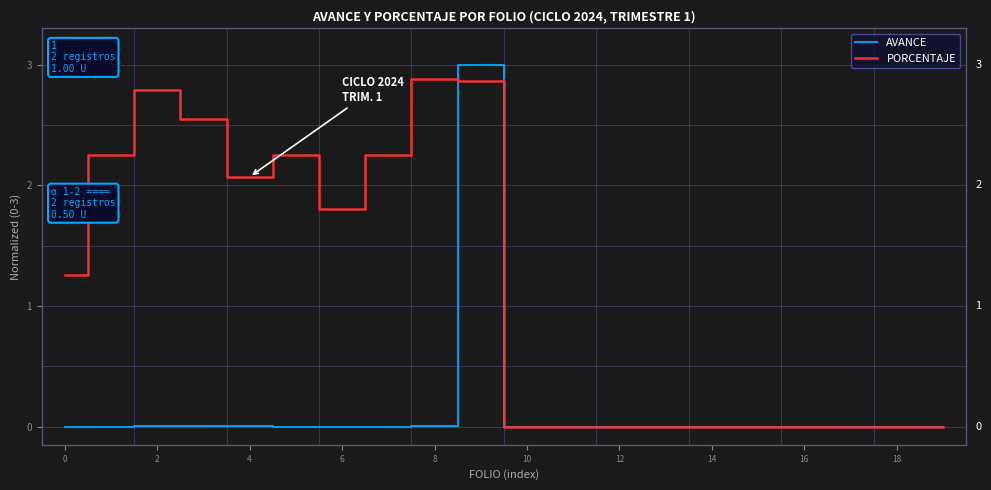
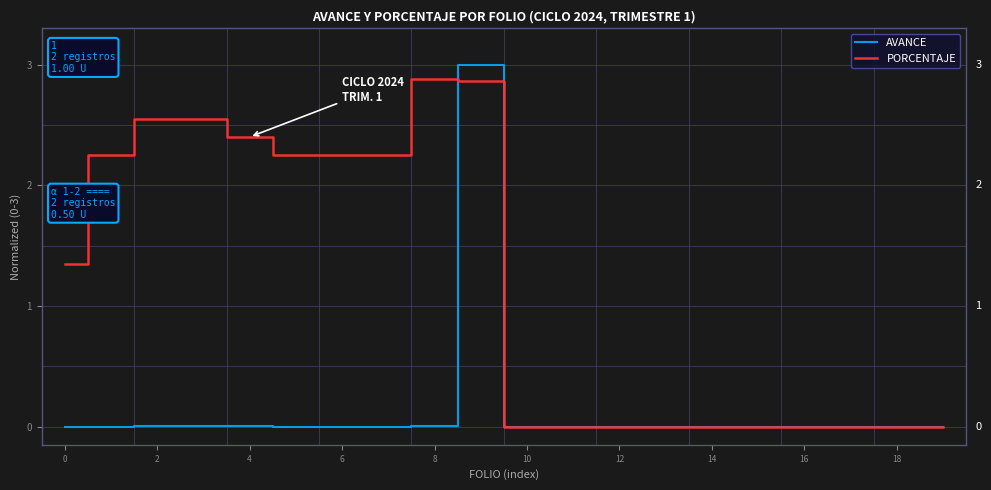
  {
    "AVANCE": {
      "0": 0.00,
      "2": 0.00,
      "4": 0.00,
      "6": 0.00,
      "8": 0.00
    },
    "PORCENTAJE": {
-     "0": 1.26,
-     "2": 2.79,
-     "4": 2.07,
-     "6": 1.80,
+     "0": 1.35,
+     "2": 2.55,
+     "4": 2.40,
+     "6": 2.25,
      "8": 2.88
    }
  }
